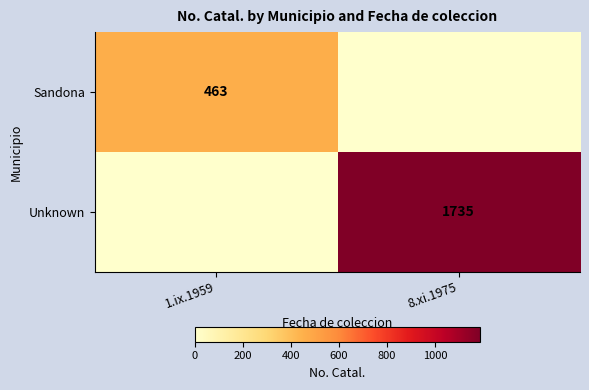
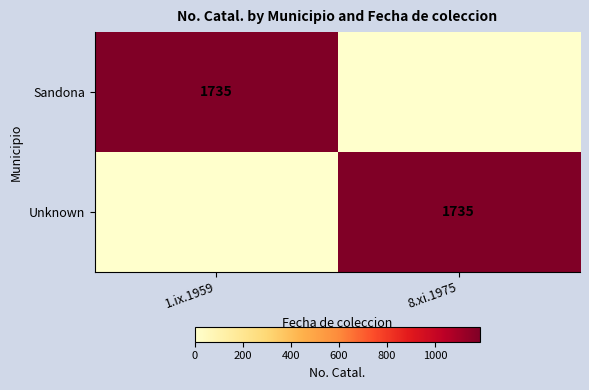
  {
    "Sandona": {
-     "1.ix.1959": 463
+     "1.ix.1959": 1735
    },
    "Unknown": {
      "8.xi.1975": 1735
    }
  }
